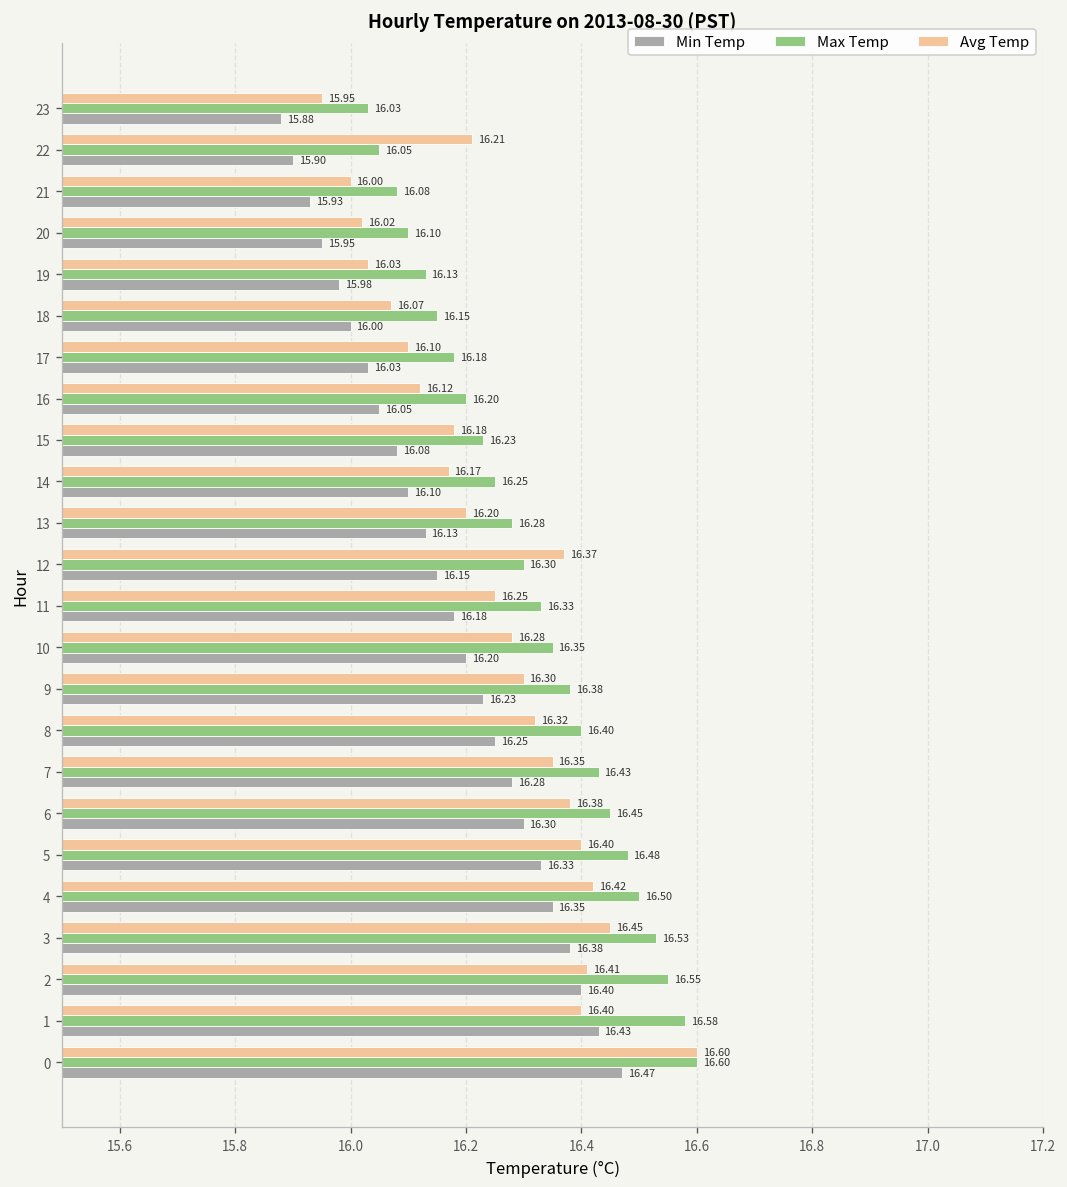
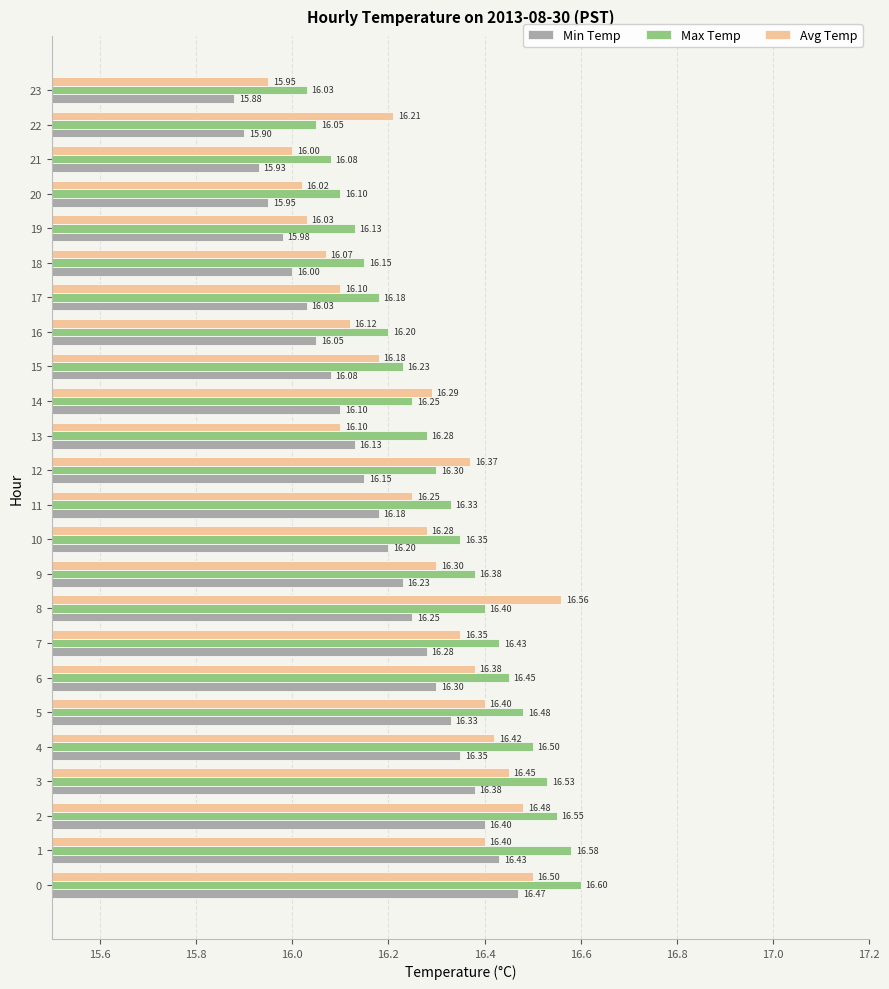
  {
    "Avg Temp": {
      "23": 15.95,
      "22": 16.21,
      "21": 16.00,
      "20": 16.02,
      "19": 16.03,
      "18": 16.07,
      "17": 16.10,
      "16": 16.12,
      "15": 16.18,
-     "14": 16.17,
-     "13": 16.20,
+     "14": 16.29,
+     "13": 16.10,
      "12": 16.37,
      "11": 16.25,
      "10": 16.28,
      "9": 16.30,
-     "8": 16.32,
+     "8": 16.56,
      "7": 16.35,
      "6": 16.38,
      "5": 16.40,
      "4": 16.42,
      "3": 16.45,
-     "2": 16.41,
+     "2": 16.48,
      "1": 16.40,
-     "0": 16.60
+     "0": 16.50
    }
  }
